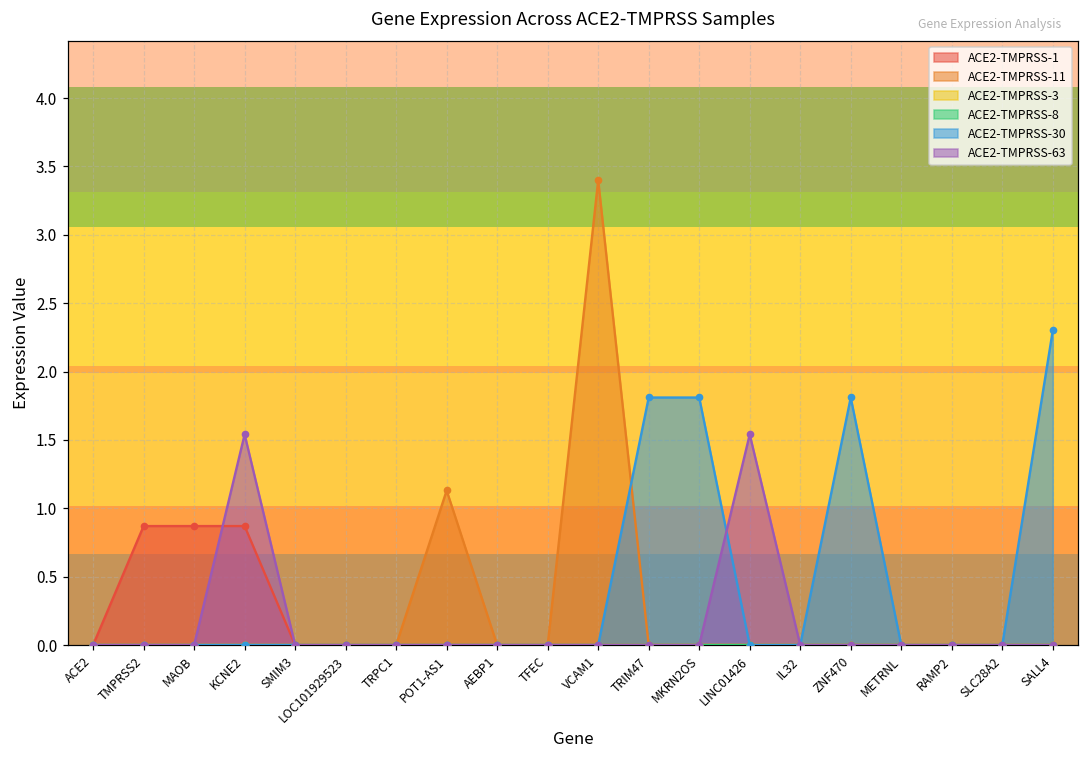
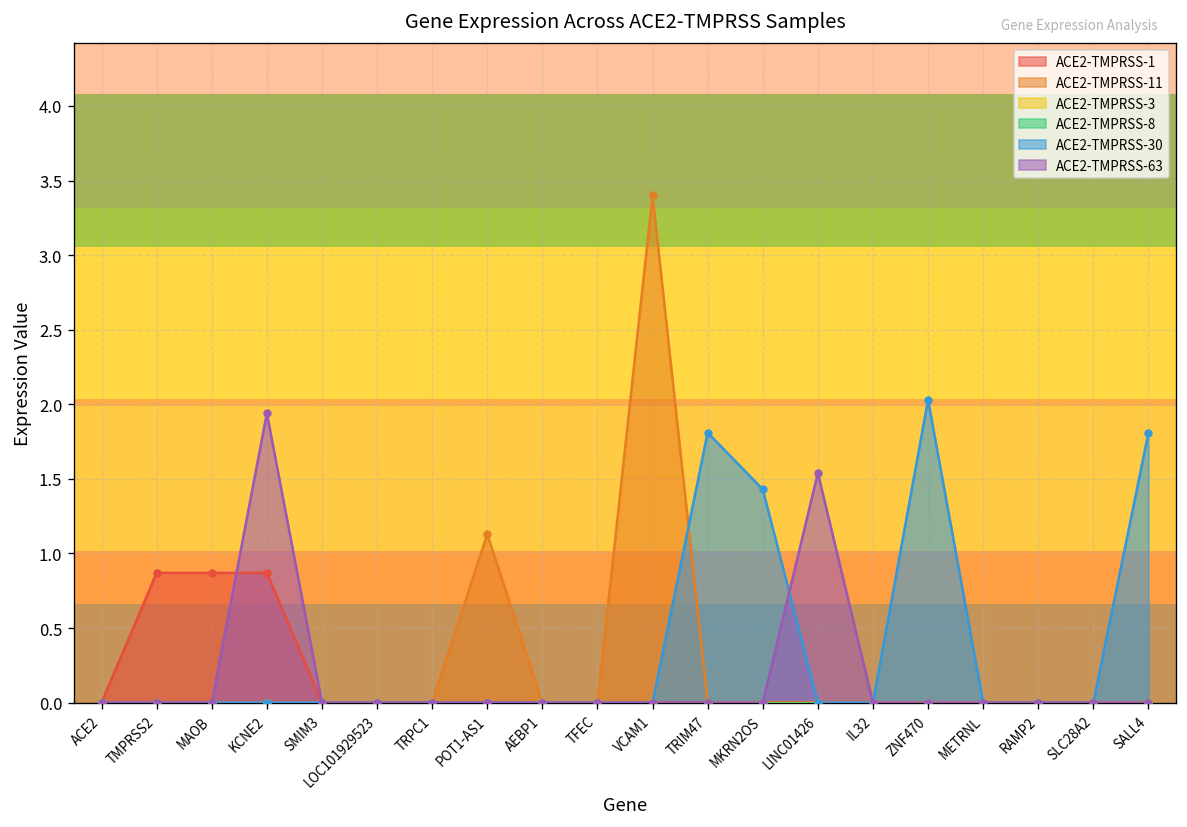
  {
    "ACE2-TMPRSS-30": {
      "TRIM47": 1.81,
-     "MKRN2OS": 1.81,
-     "ZNF470": 1.81,
-     "SALL4": 2.30
+     "MKRN2OS": 1.43,
+     "ZNF470": 2.03,
+     "SALL4": 1.81
    },
    "ACE2-TMPRSS-63": {
-     "KCNE2": 1.54,
+     "KCNE2": 1.94,
      "LINC01426": 1.54
    }
  }
